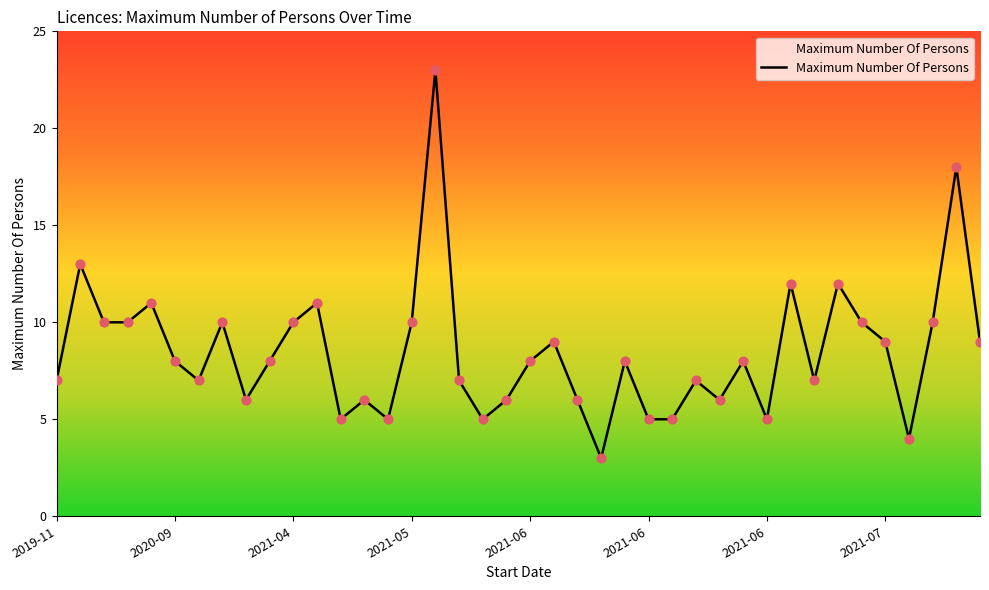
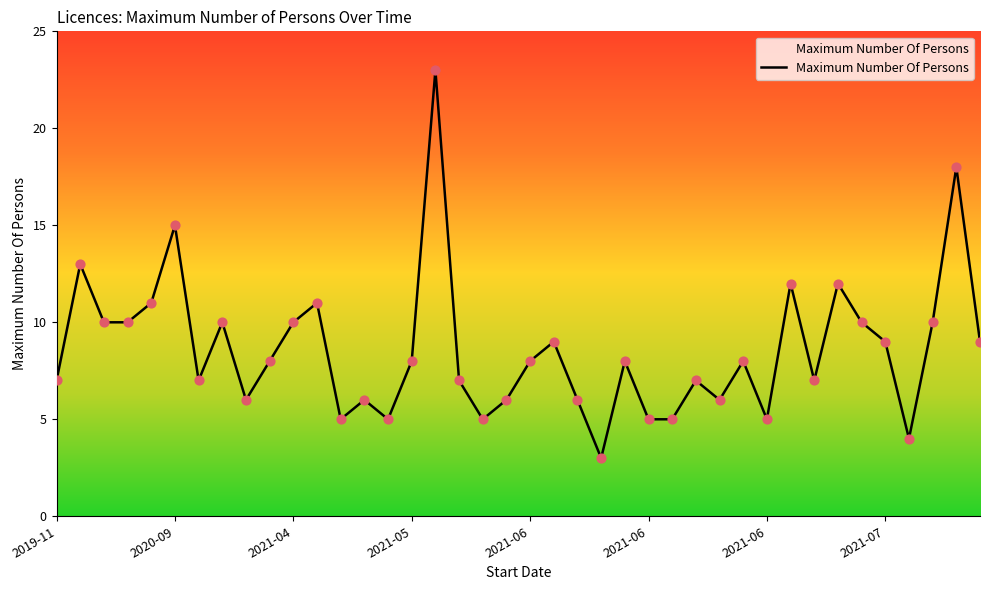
  {
    "2019-11": 7,
-   "2020-09": 8,
+   "2020-09": 15,
    "2021-04": 10,
-   "2021-05": 10,
+   "2021-05": 8,
    "2021-07": 9
  }
